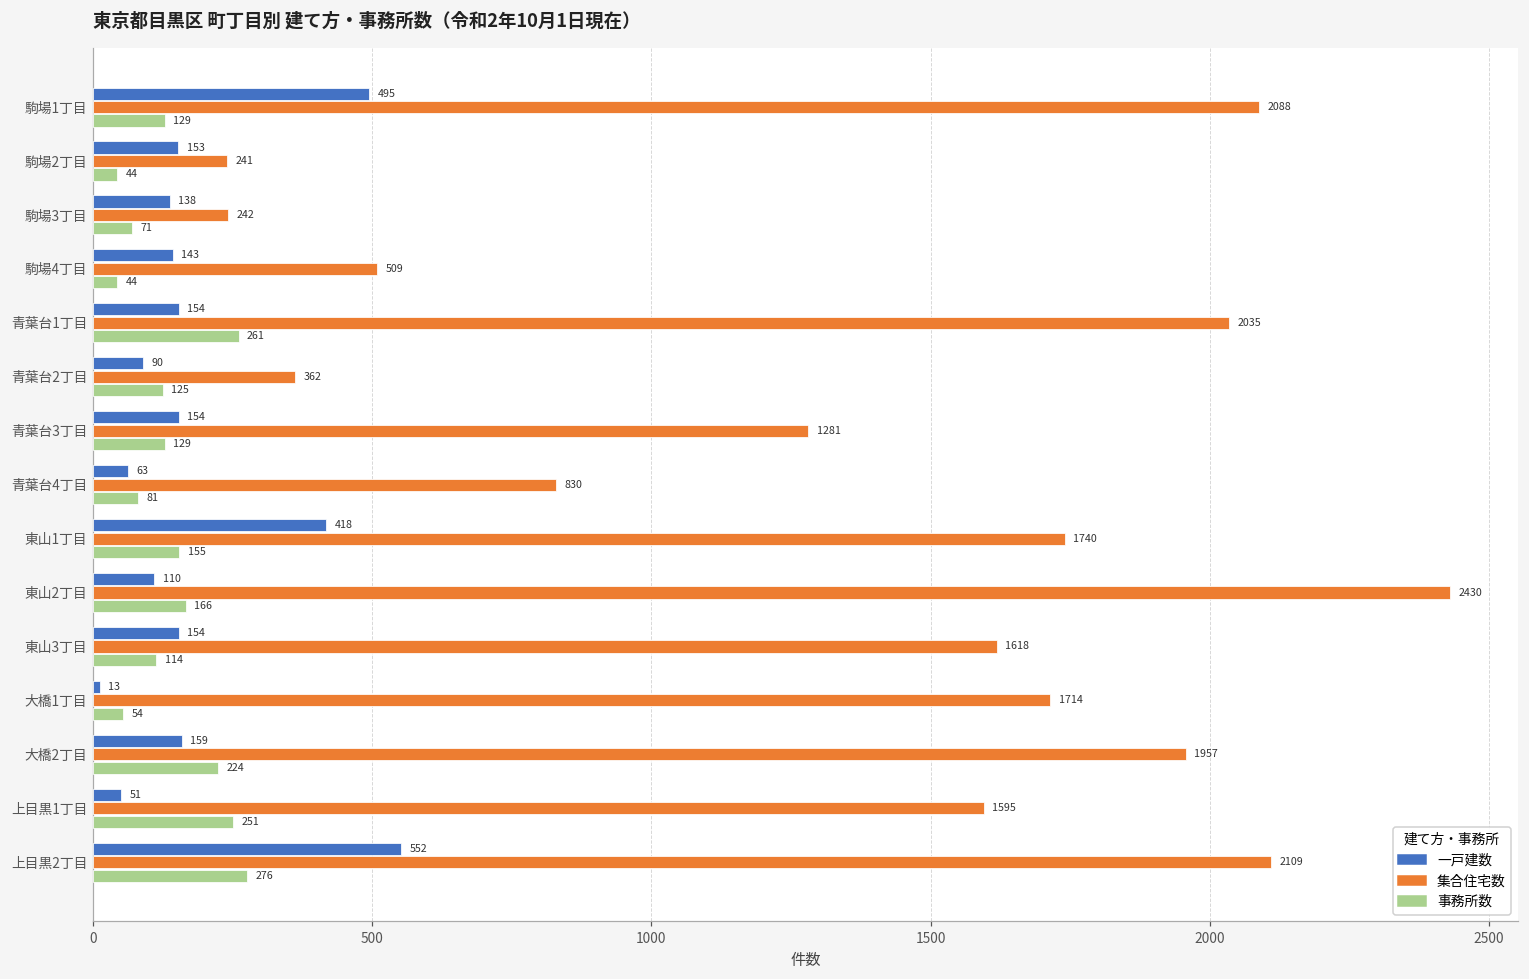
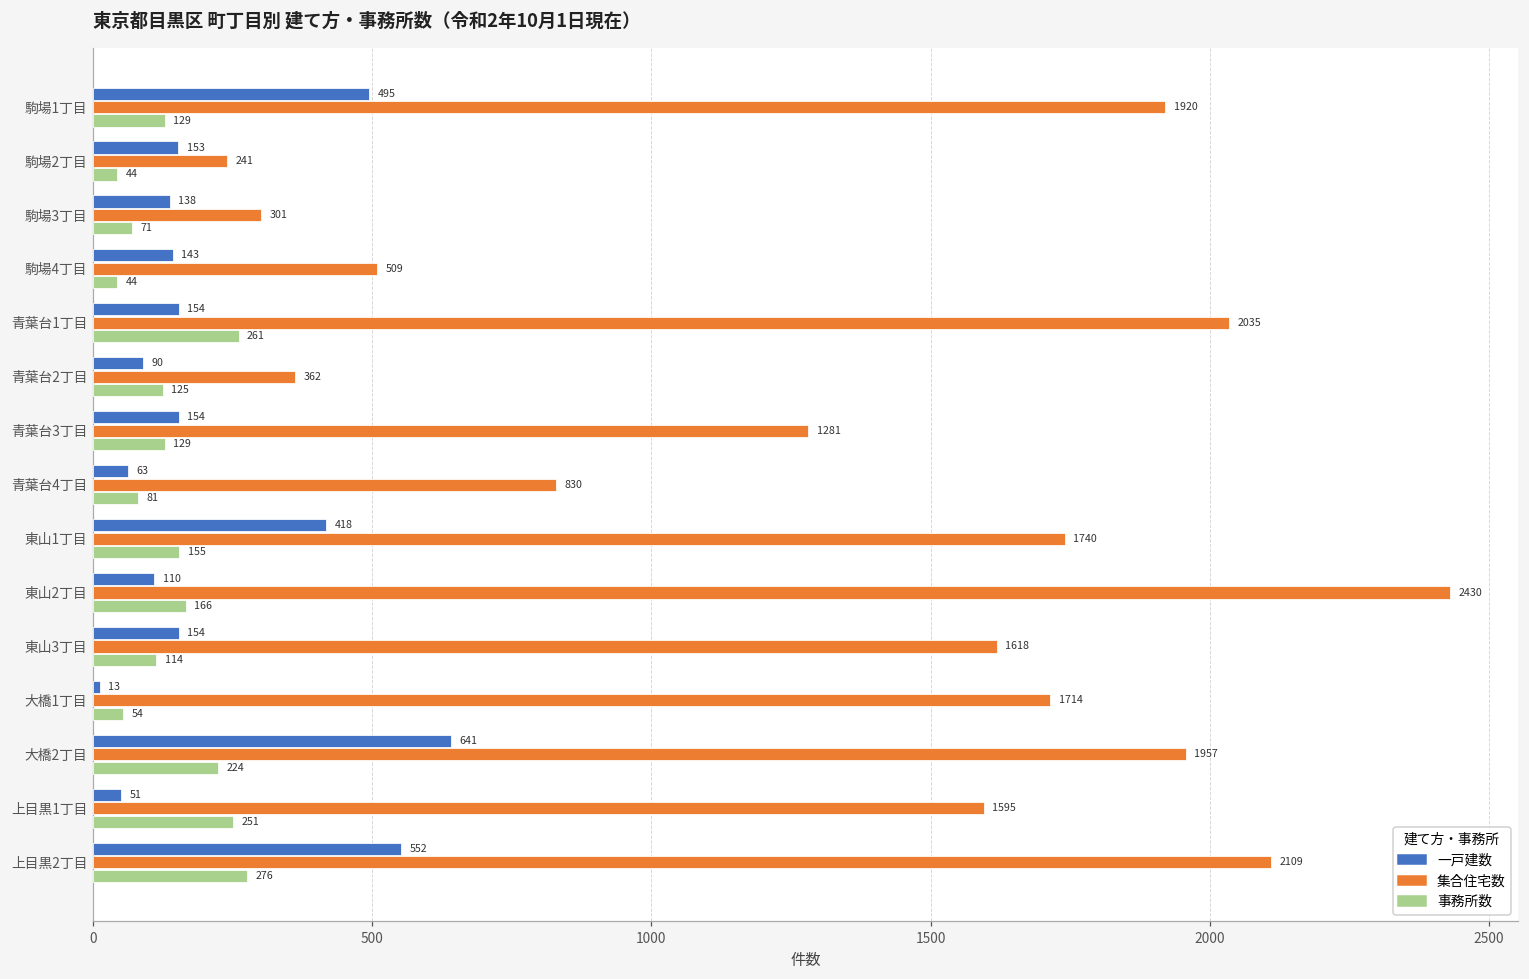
  {
    "一戸建数": {
      "駒場1丁目": 495,
      "駒場2丁目": 153,
      "駒場3丁目": 138,
      "駒場4丁目": 143,
      "青葉台1丁目": 154,
      "青葉台2丁目": 90,
      "青葉台3丁目": 154,
      "青葉台4丁目": 63,
      "東山1丁目": 418,
      "東山2丁目": 110,
      "東山3丁目": 154,
      "大橋1丁目": 13,
-     "大橋2丁目": 159,
+     "大橋2丁目": 641,
      "上目黒1丁目": 51,
      "上目黒2丁目": 552
    },
    "集合住宅数": {
-     "駒場1丁目": 2088,
+     "駒場1丁目": 1920,
      "駒場2丁目": 241,
-     "駒場3丁目": 242,
+     "駒場3丁目": 301,
      "駒場4丁目": 509,
      "青葉台1丁目": 2035,
      "青葉台2丁目": 362,
      "青葉台3丁目": 1281,
      "青葉台4丁目": 830,
      "東山1丁目": 1740,
      "東山2丁目": 2430,
      "東山3丁目": 1618,
      "大橋1丁目": 1714,
      "大橋2丁目": 1957,
      "上目黒1丁目": 1595,
      "上目黒2丁目": 2109
    },
    "事務所数": {
      "駒場1丁目": 129,
      "駒場2丁目": 44,
      "駒場3丁目": 71,
      "駒場4丁目": 44,
      "青葉台1丁目": 261,
      "青葉台2丁目": 125,
      "青葉台3丁目": 129,
      "青葉台4丁目": 81,
      "東山1丁目": 155,
      "東山2丁目": 166,
      "東山3丁目": 114,
      "大橋1丁目": 54,
      "大橋2丁目": 224,
      "上目黒1丁目": 251,
      "上目黒2丁目": 276
    }
  }
